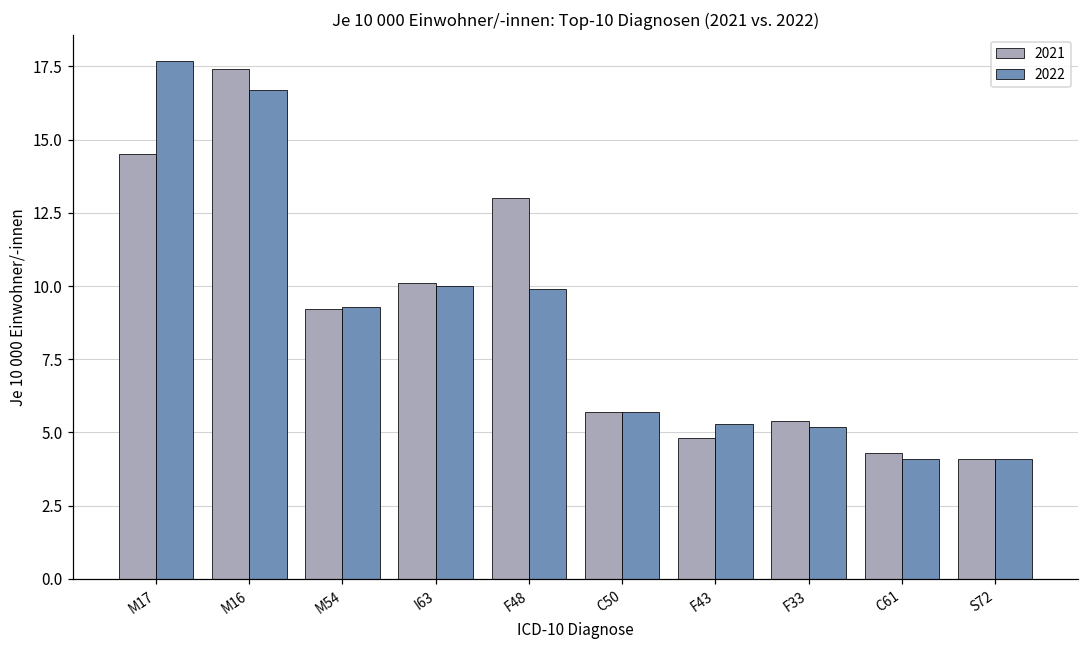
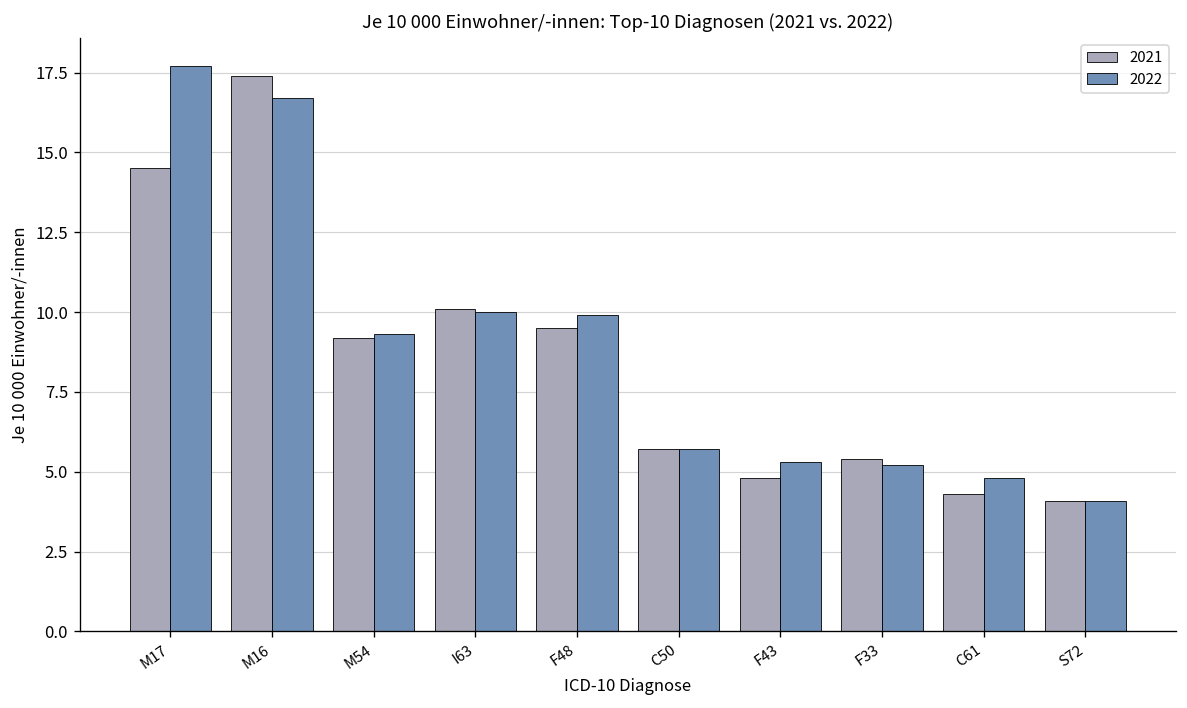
  {
    "2021": {
      "M17": 14.5,
      "M16": 17.4,
      "M54": 9.2,
      "I63": 10.1,
-     "F48": 13.0,
+     "F48": 9.5,
      "C50": 5.7,
      "F43": 4.8,
      "F33": 5.4,
      "C61": 4.3,
      "S72": 4.1
    },
    "2022": {
      "M17": 17.7,
      "M16": 16.7,
      "M54": 9.3,
      "I63": 10.0,
      "F48": 9.9,
      "C50": 5.7,
      "F43": 5.3,
      "F33": 5.2,
-     "C61": 4.1,
+     "C61": 4.8,
      "S72": 4.1
    }
  }
